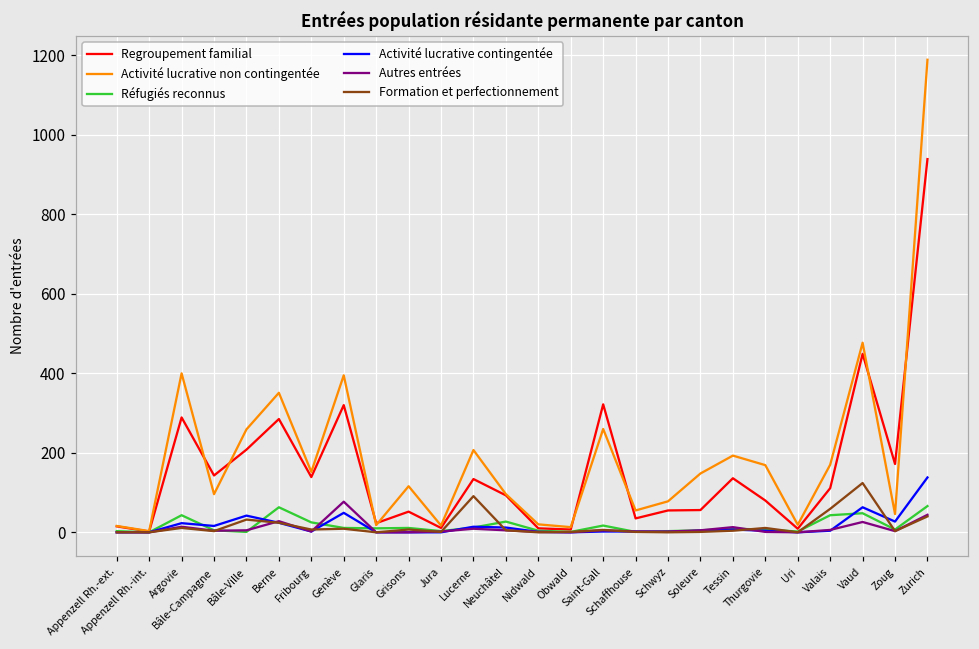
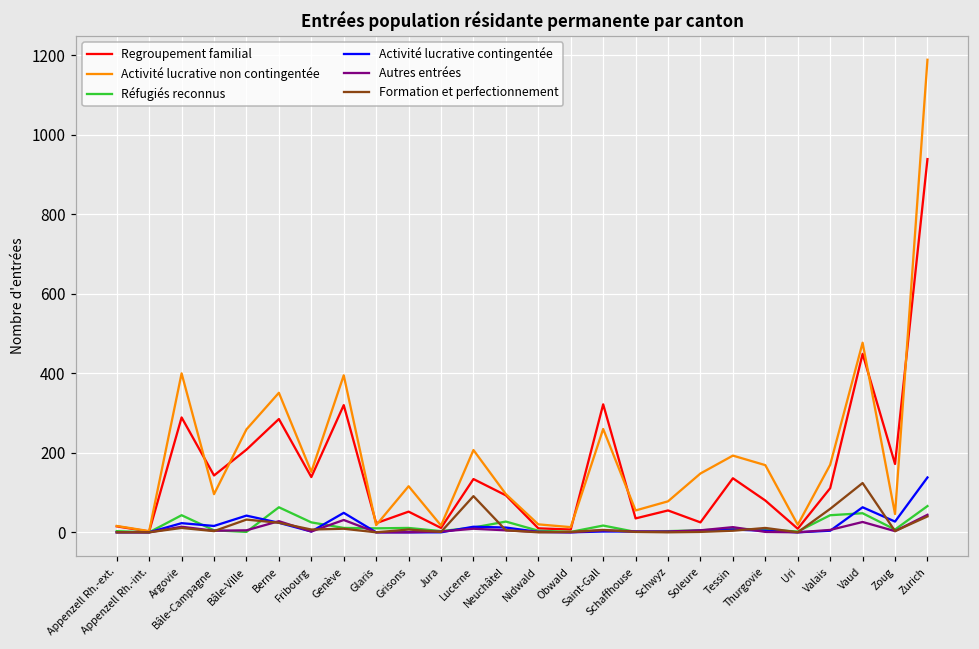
  {
    "Regroupement familial": {
      "Argovie": 290,
      "Bâle-Campagne": 140,
      "Bâle-Ville": 210,
      "Berne": 290,
      "Fribourg": 140,
      "Genève": 320,
      "Grisons": 50,
      "Lucerne": 130,
      "Saint-Gall": 320,
      "Schaffhouse": 40,
      "Schwyz": 60,
-     "Soleure": 60,
+     "Soleure": 30,
      "Tessin": 140,
      "Thurgovie": 80,
      "Valais": 110,
      "Vaud": 450,
      "Zoug": 170,
      "Zurich": 940
    },
    "Activité lucrative non contingentée": {
      "Argovie": 400,
      "Bâle-Campagne": 100,
      "Bâle-Ville": 260,
      "Berne": 350,
      "Fribourg": 150,
      "Genève": 400,
      "Grisons": 120,
      "Lucerne": 210,
      "Nidwald": 20,
      "Saint-Gall": 260,
      "Schaffhouse": 60,
      "Schwyz": 80,
      "Soleure": 150,
      "Tessin": 190,
      "Thurgovie": 170,
      "Uri": 20,
      "Valais": 170,
      "Vaud": 480,
      "Zoug": 50,
      "Zurich": 1190
    },
    "Réfugiés reconnus": {
      "Argovie": 40,
      "Berne": 60,
      "Fribourg": 30,
      "Glaris": 10,
      "Neuchâtel": 30,
      "Saint-Gall": 20,
      "Valais": 40,
      "Vaud": 50,
      "Zurich": 70
    },
    "Activité lucrative contingentée": {
      "Argovie": 20,
      "Bâle-Campagne": 20,
      "Bâle-Ville": 40,
      "Genève": 50,
      "Vaud": 60,
      "Zoug": 30,
      "Zurich": 140
    },
    "Autres entrées": {
-     "Genève": 80,
+     "Genève": 30,
      "Vaud": 30
    },
    "Formation et perfectionnement": {
      "Bâle-Ville": 30,
      "Lucerne": 90,
      "Valais": 60,
      "Vaud": 120
    }
  }
